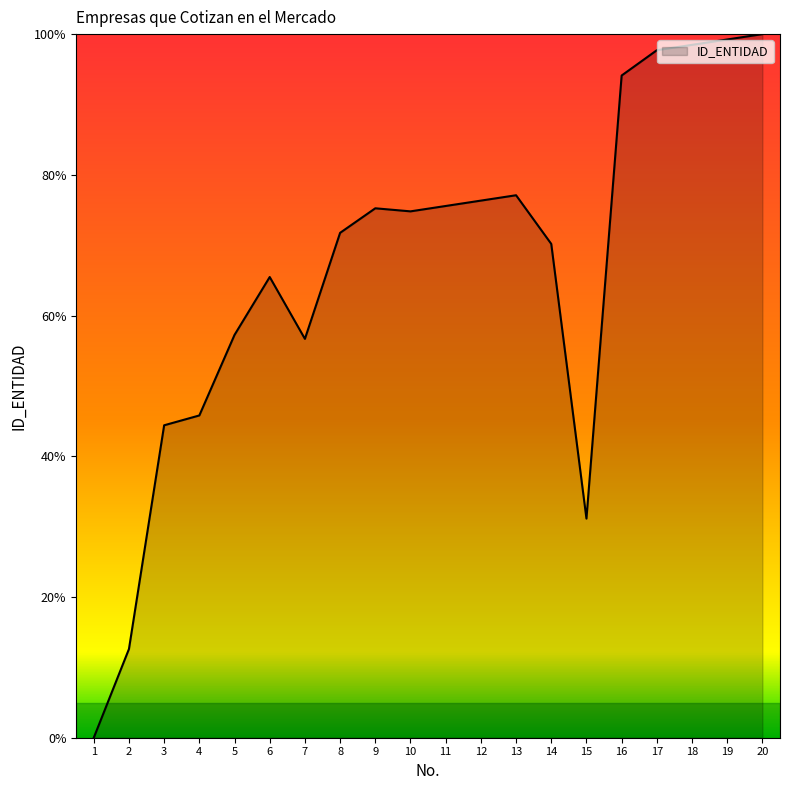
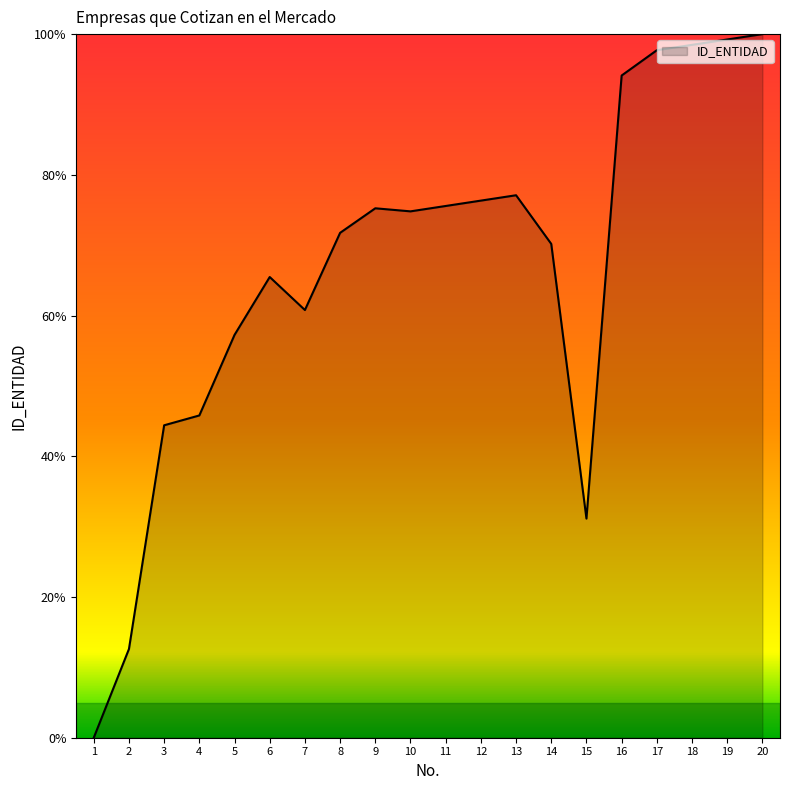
  {
    "1": "0%",
    "2": "13%",
    "3": "44%",
    "4": "46%",
    "5": "57%",
    "6": "65%",
-   "7": "57%",
+   "7": "61%",
    "8": "72%",
    "9": "75%",
    "10": "75%",
    "11": "76%",
    "12": "76%",
    "13": "77%",
    "14": "70%",
    "15": "31%",
    "16": "94%",
    "17": "98%",
    "19": "99%",
    "20": "100%"
  }
